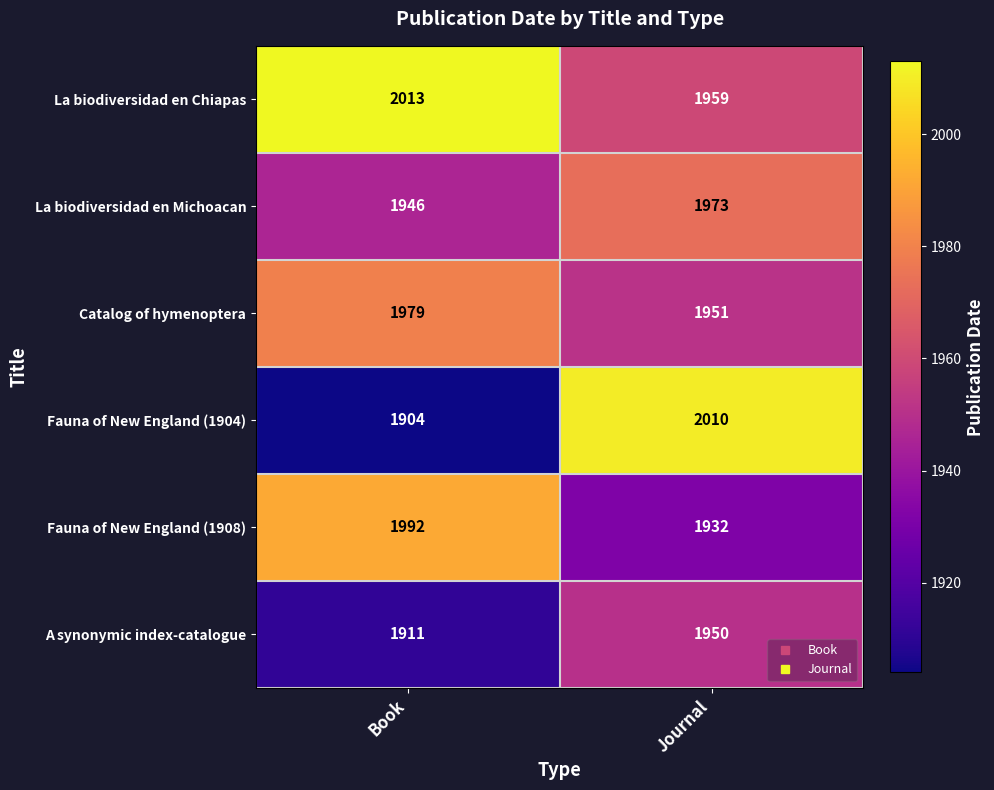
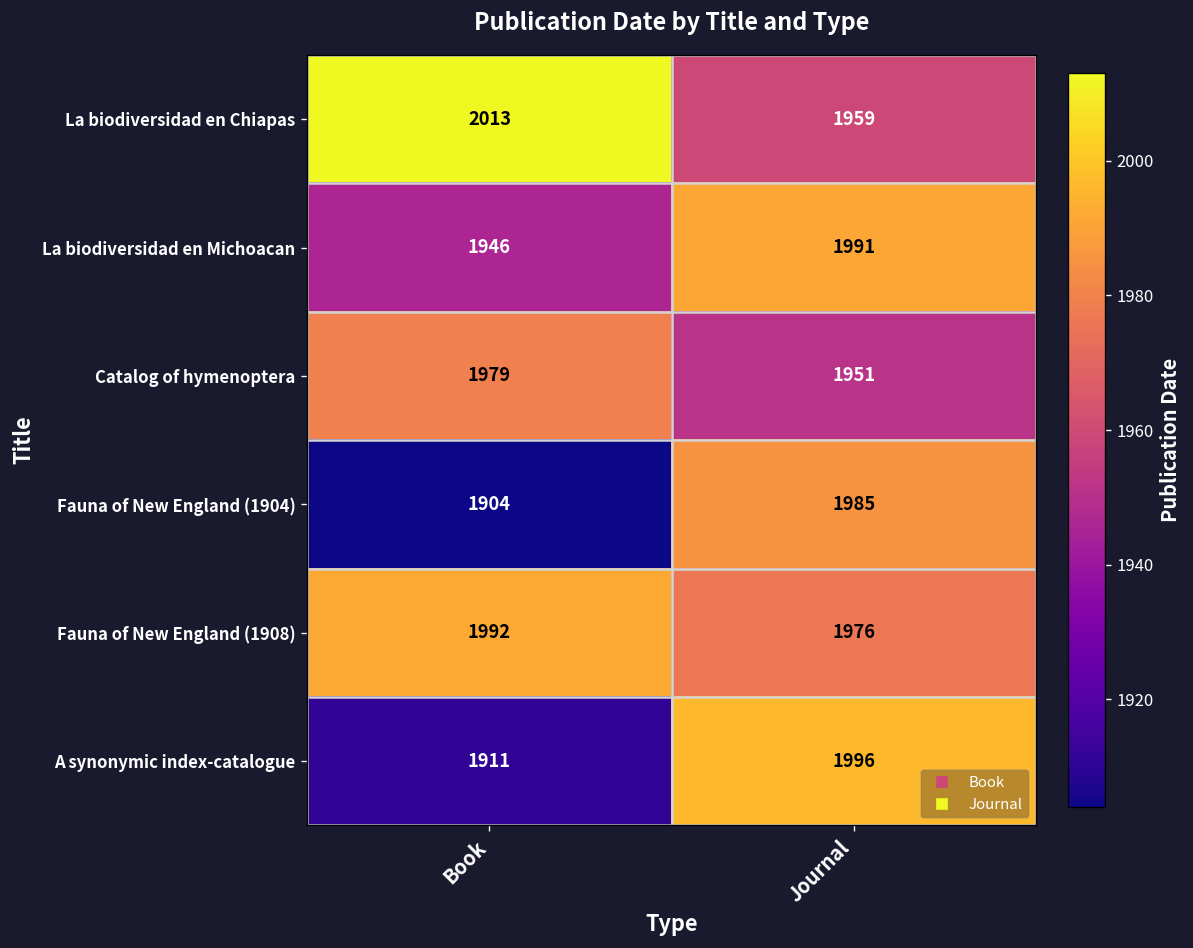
  {
    "La biodiversidad en Chiapas": {
      "Book": 2013,
      "Journal": 1959
    },
    "La biodiversidad en Michoacan": {
      "Book": 1946,
-     "Journal": 1973
+     "Journal": 1991
    },
    "Catalog of hymenoptera": {
      "Book": 1979,
      "Journal": 1951
    },
    "Fauna of New England (1904)": {
      "Book": 1904,
-     "Journal": 2010
+     "Journal": 1985
    },
    "Fauna of New England (1908)": {
      "Book": 1992,
-     "Journal": 1932
+     "Journal": 1976
    },
    "A synonymic index-catalogue": {
      "Book": 1911,
-     "Journal": 1950
+     "Journal": 1996
    }
  }
